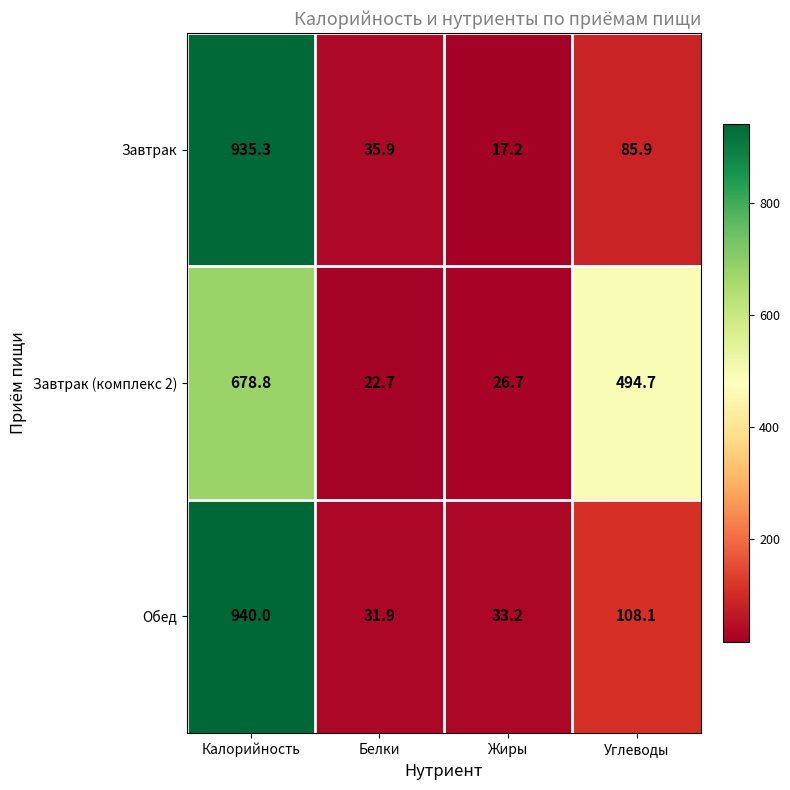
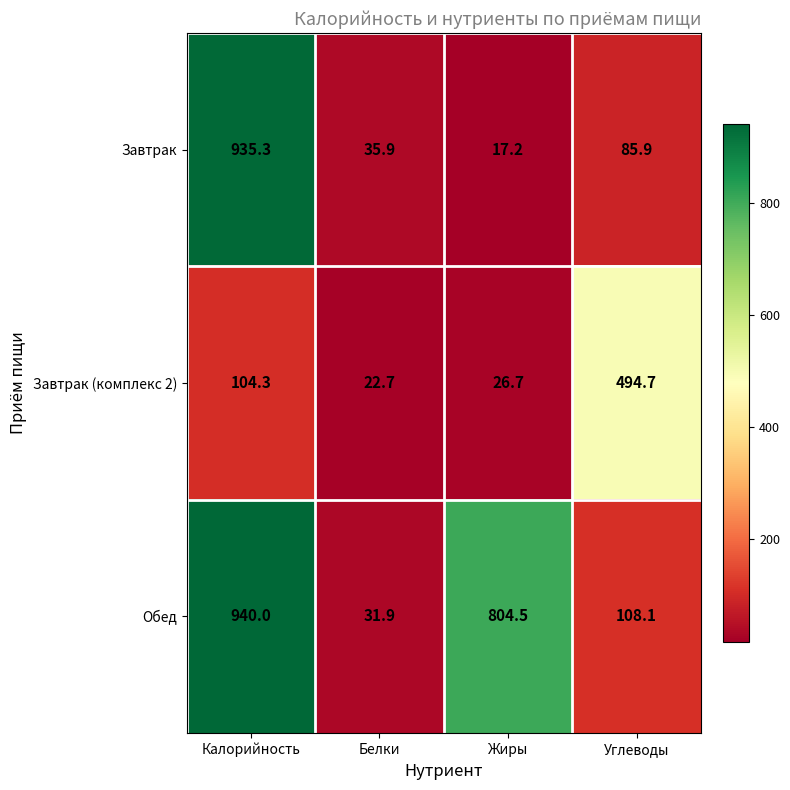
  {
    "Завтрак": {
      "Калорийность": 935.3,
      "Белки": 35.9,
      "Жиры": 17.2,
      "Углеводы": 85.9
    },
    "Завтрак (комплекс 2)": {
-     "Калорийность": 678.8,
+     "Калорийность": 104.3,
      "Белки": 22.7,
      "Жиры": 26.7,
      "Углеводы": 494.7
    },
    "Обед": {
      "Калорийность": 940.0,
      "Белки": 31.9,
-     "Жиры": 33.2,
+     "Жиры": 804.5,
      "Углеводы": 108.1
    }
  }
